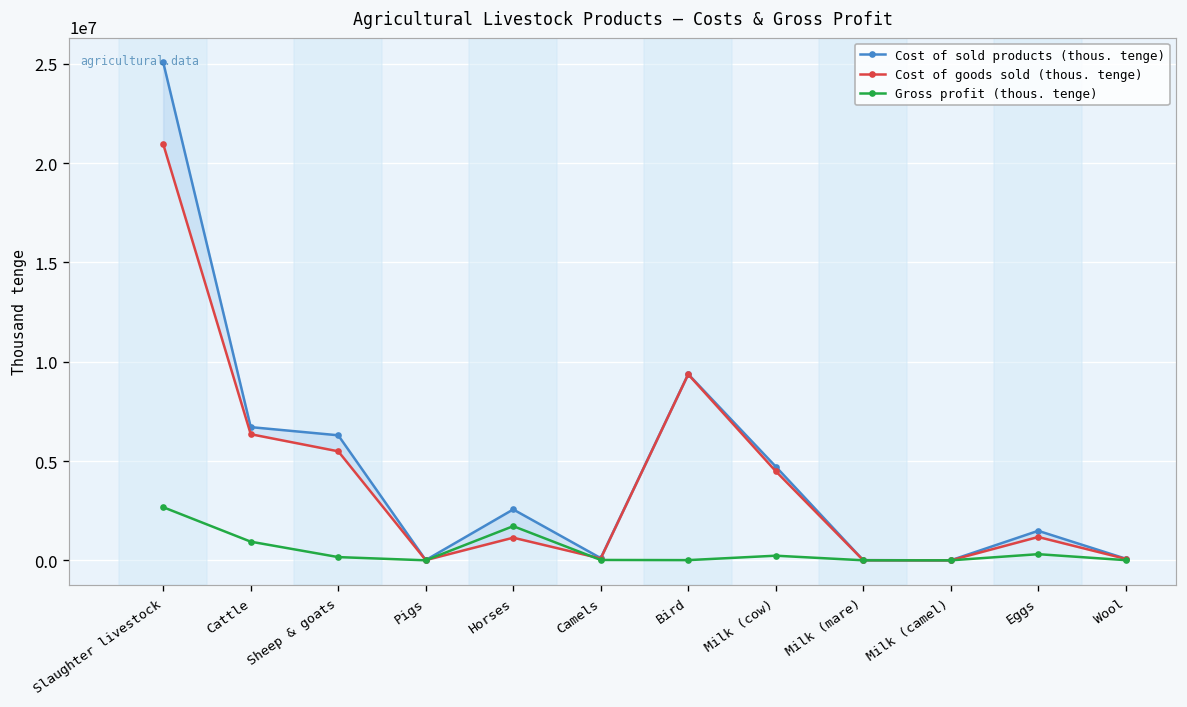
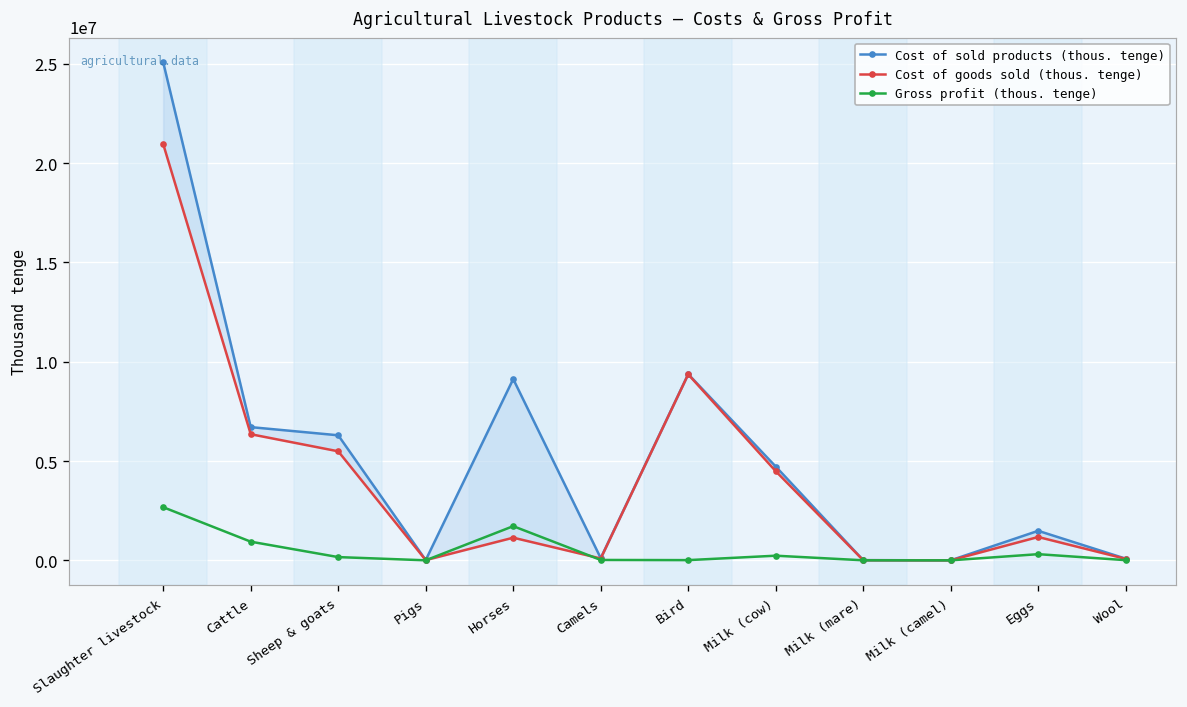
  {
    "Cost of sold products (thous. tenge)": {
      "Slaughter livestock": 25100000,
      "Cattle": 6700000,
      "Sheep & goats": 6300000,
-     "Horses": 2600000,
+     "Horses": 9100000,
      "Milk (cow)": 4700000,
      "Eggs": 1500000
    },
    "Cost of goods sold (thous. tenge)": {
      "Slaughter livestock": 21000000,
      "Cattle": 6400000,
      "Sheep & goats": 5500000,
      "Horses": 1100000,
      "Milk (cow)": 4500000,
      "Eggs": 1200000
    },
    "Gross profit (thous. tenge)": {
      "Slaughter livestock": 2700000,
      "Cattle": 900000,
      "Sheep & goats": 200000,
      "Horses": 1700000,
      "Bird": 0,
      "Milk (cow)": 200000,
      "Eggs": 300000
    }
  }
